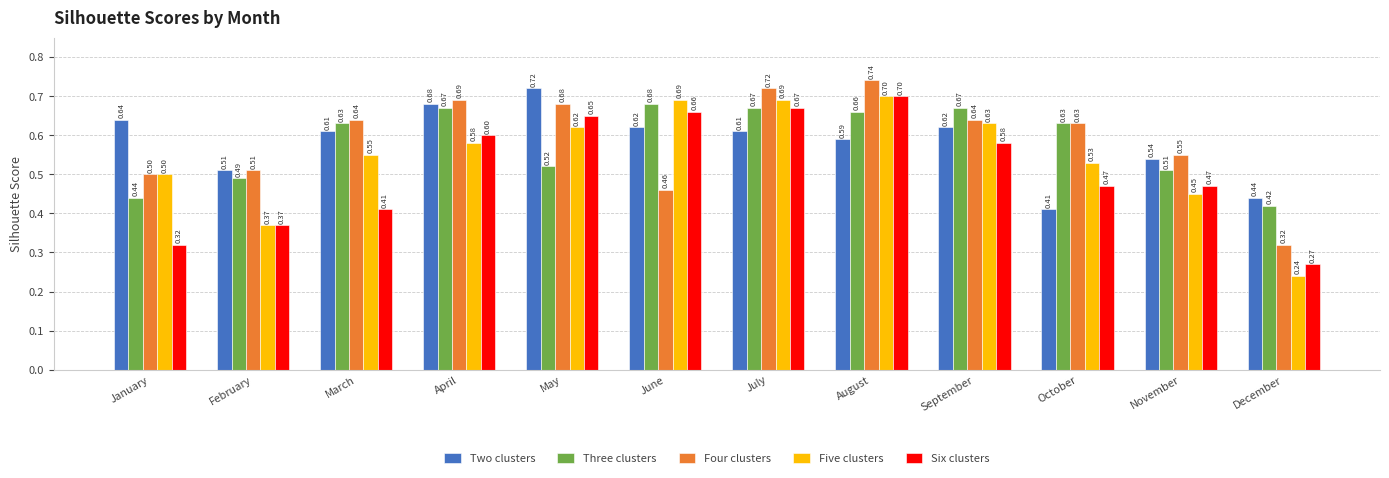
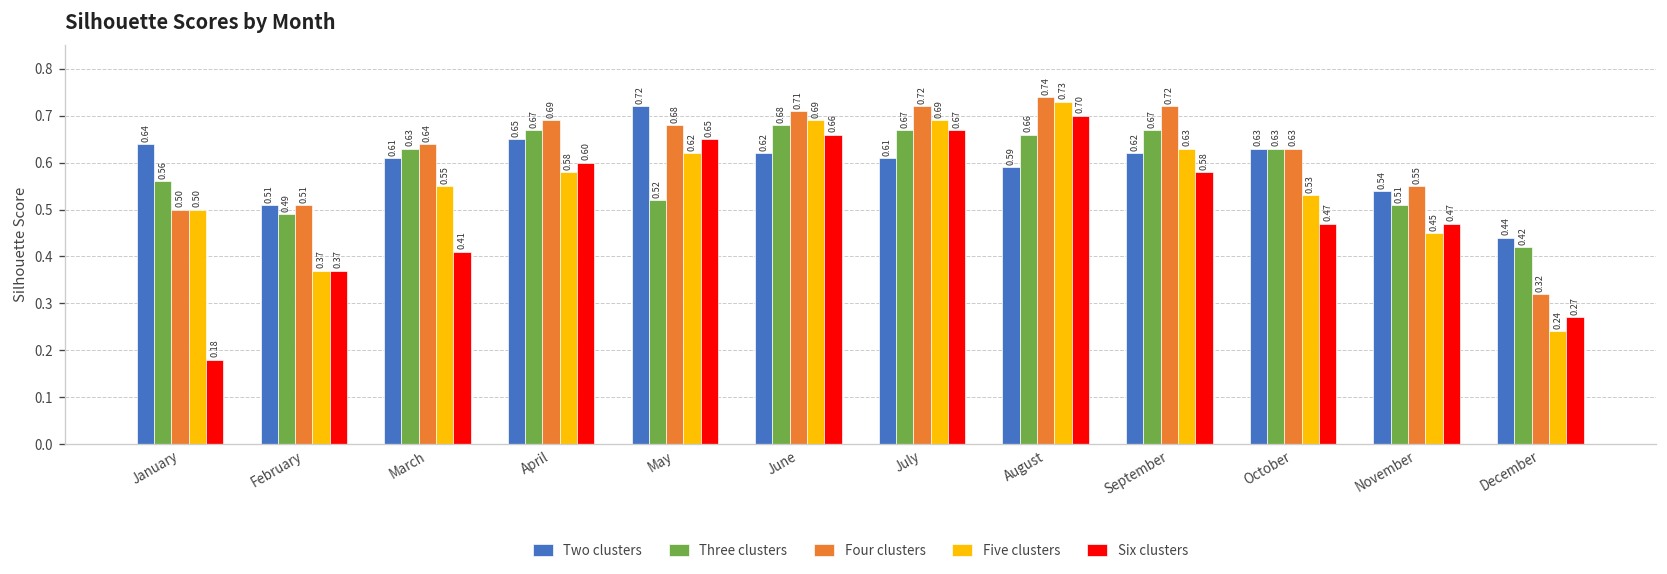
  {
    "Two clusters": {
      "January": 0.64,
      "February": 0.51,
      "March": 0.61,
-     "April": 0.68,
+     "April": 0.65,
      "May": 0.72,
      "June": 0.62,
      "July": 0.61,
      "August": 0.59,
      "September": 0.62,
-     "October": 0.41,
+     "October": 0.63,
      "November": 0.54,
      "December": 0.44
    },
    "Three clusters": {
-     "January": 0.44,
+     "January": 0.56,
      "February": 0.49,
      "March": 0.63,
      "April": 0.67,
      "May": 0.52,
      "June": 0.68,
      "July": 0.67,
      "August": 0.66,
      "September": 0.67,
      "October": 0.63,
      "November": 0.51,
      "December": 0.42
    },
    "Four clusters": {
      "January": 0.50,
      "February": 0.51,
      "March": 0.64,
      "April": 0.69,
      "May": 0.68,
-     "June": 0.46,
+     "June": 0.71,
      "July": 0.72,
      "August": 0.74,
-     "September": 0.64,
+     "September": 0.72,
      "October": 0.63,
      "November": 0.55,
      "December": 0.32
    },
    "Five clusters": {
      "January": 0.50,
      "February": 0.37,
      "March": 0.55,
      "April": 0.58,
      "May": 0.62,
      "June": 0.69,
      "July": 0.69,
-     "August": 0.70,
+     "August": 0.73,
      "September": 0.63,
      "October": 0.53,
      "November": 0.45,
      "December": 0.24
    },
    "Six clusters": {
-     "January": 0.32,
+     "January": 0.18,
      "February": 0.37,
      "March": 0.41,
      "April": 0.60,
      "May": 0.65,
      "June": 0.66,
      "July": 0.67,
      "August": 0.70,
      "September": 0.58,
      "October": 0.47,
      "November": 0.47,
      "December": 0.27
    }
  }
